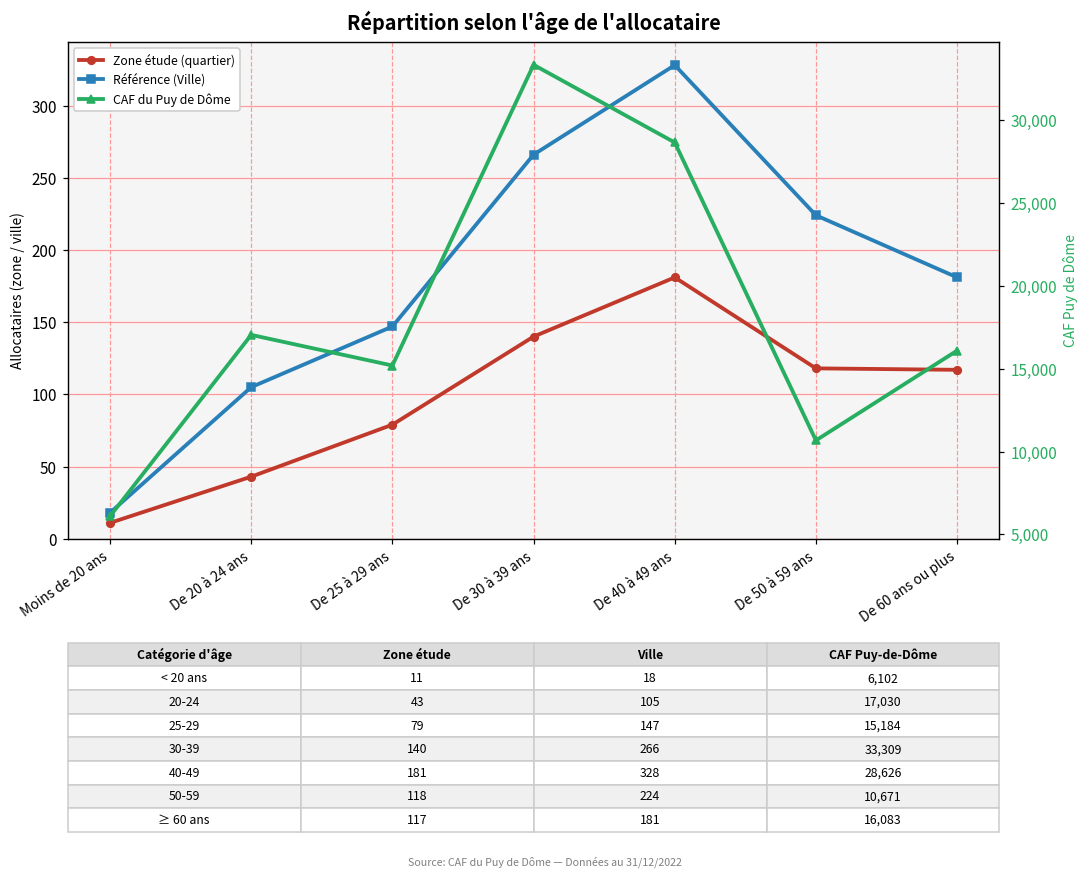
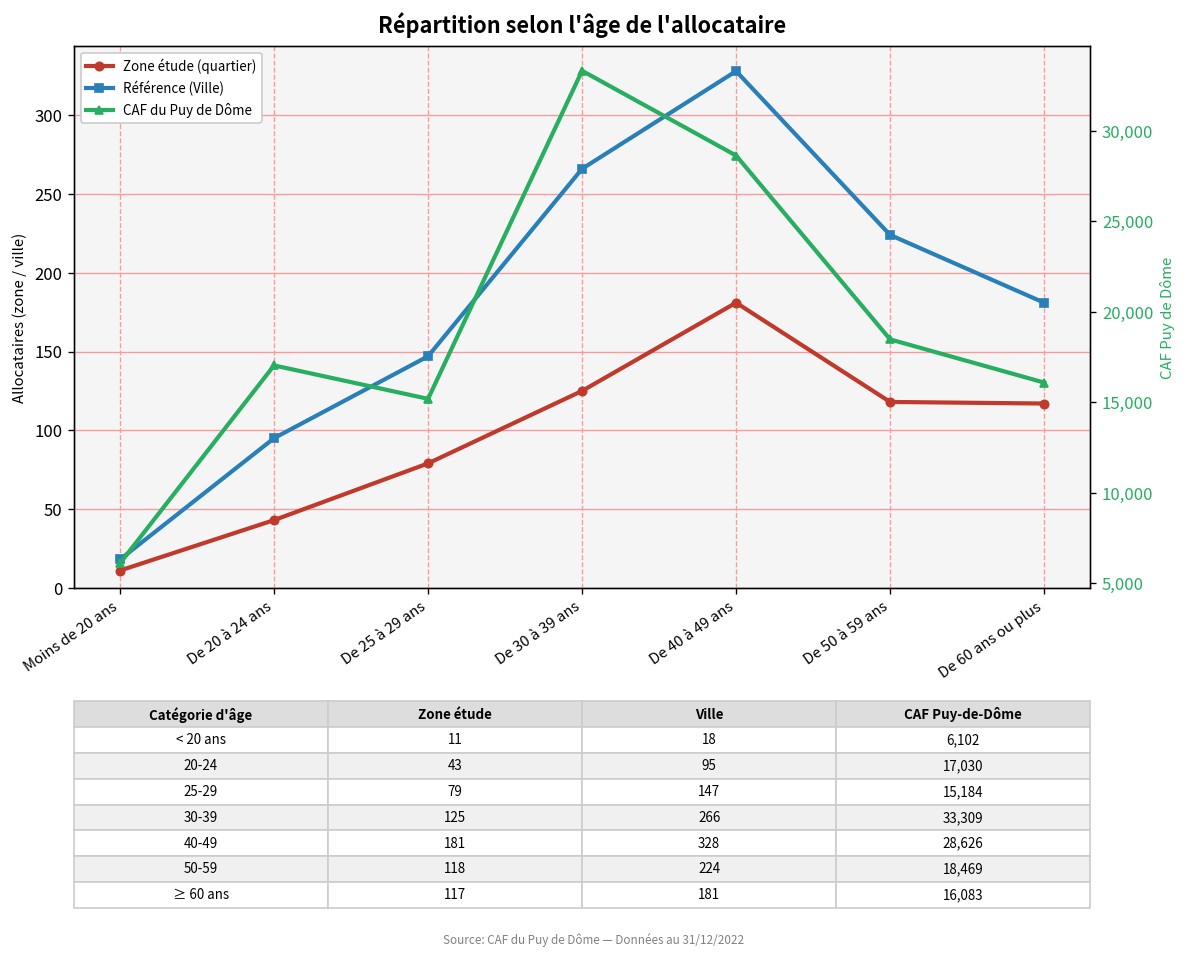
  {
    "Zone étude (quartier)": {
-     "De 30 à 39 ans": "140"
+     "De 30 à 39 ans": "125"
    },
    "Référence (Ville)": {
-     "De 20 à 24 ans": "105"
+     "De 20 à 24 ans": "95"
    },
    "CAF du Puy de Dôme": {
-     "De 50 à 59 ans": "10,671"
+     "De 50 à 59 ans": "18,469"
    }
  }
